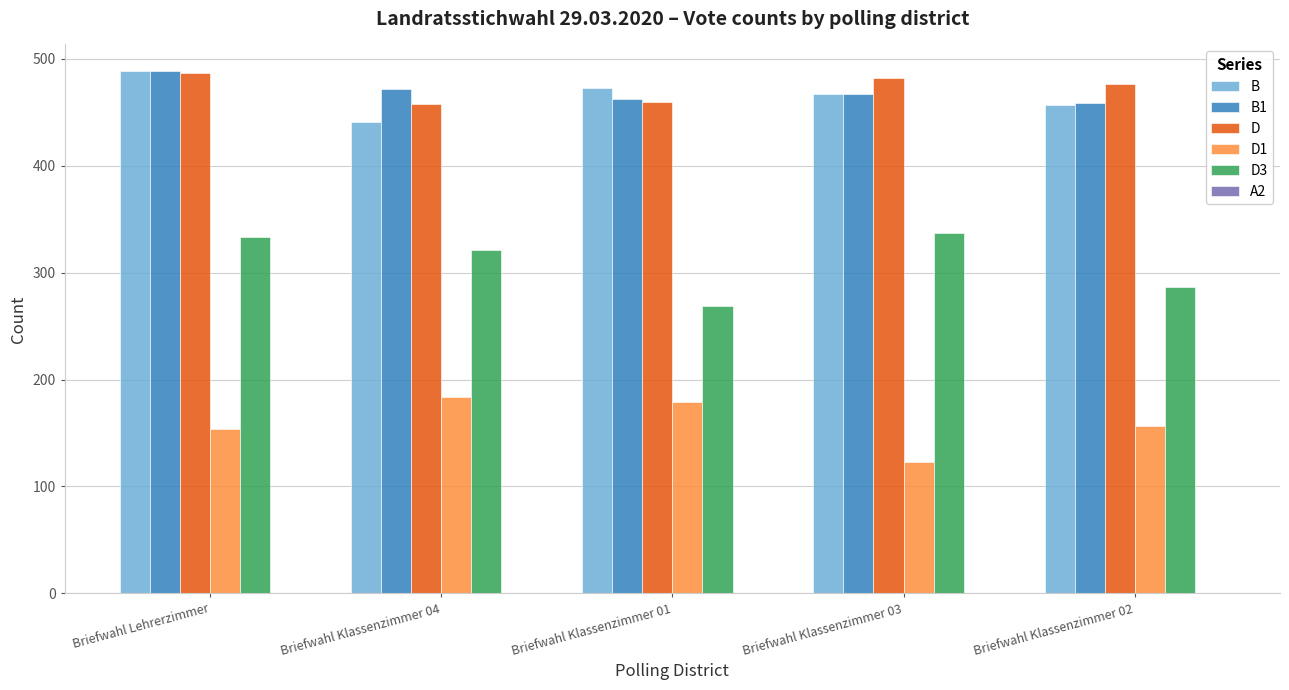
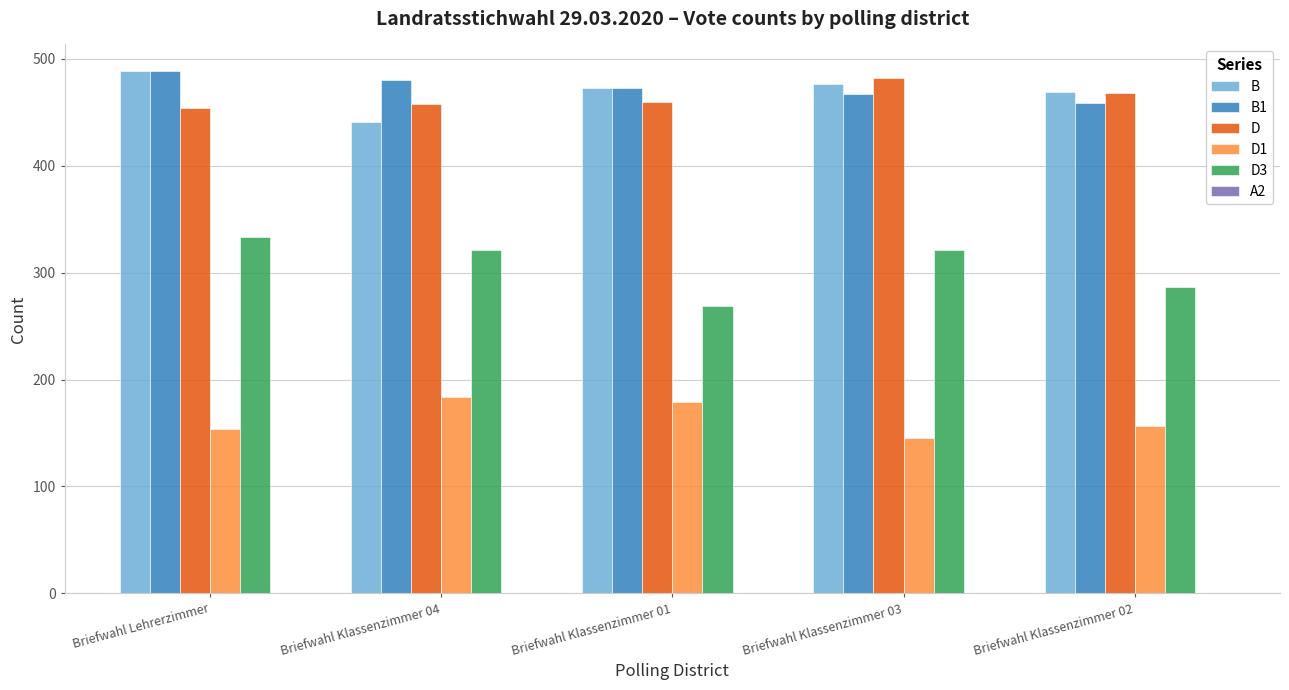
  {
    "B": {
      "Briefwahl Lehrerzimmer": 489,
      "Briefwahl Klassenzimmer 04": 441,
      "Briefwahl Klassenzimmer 01": 473,
-     "Briefwahl Klassenzimmer 03": 467,
-     "Briefwahl Klassenzimmer 02": 457
+     "Briefwahl Klassenzimmer 03": 476,
+     "Briefwahl Klassenzimmer 02": 469
    },
    "B1": {
      "Briefwahl Lehrerzimmer": 489,
-     "Briefwahl Klassenzimmer 04": 472,
-     "Briefwahl Klassenzimmer 01": 462,
+     "Briefwahl Klassenzimmer 04": 480,
+     "Briefwahl Klassenzimmer 01": 473,
      "Briefwahl Klassenzimmer 03": 467,
      "Briefwahl Klassenzimmer 02": 459
    },
    "D": {
-     "Briefwahl Lehrerzimmer": 487,
+     "Briefwahl Lehrerzimmer": 454,
      "Briefwahl Klassenzimmer 04": 458,
      "Briefwahl Klassenzimmer 01": 460,
      "Briefwahl Klassenzimmer 03": 482,
-     "Briefwahl Klassenzimmer 02": 476
+     "Briefwahl Klassenzimmer 02": 468
    },
    "D1": {
      "Briefwahl Lehrerzimmer": 154,
      "Briefwahl Klassenzimmer 04": 184,
      "Briefwahl Klassenzimmer 01": 179,
-     "Briefwahl Klassenzimmer 03": 123,
+     "Briefwahl Klassenzimmer 03": 145,
      "Briefwahl Klassenzimmer 02": 157
    },
    "D3": {
      "Briefwahl Lehrerzimmer": 333,
      "Briefwahl Klassenzimmer 04": 321,
      "Briefwahl Klassenzimmer 01": 269,
-     "Briefwahl Klassenzimmer 03": 337,
+     "Briefwahl Klassenzimmer 03": 321,
      "Briefwahl Klassenzimmer 02": 287
    },
    "A2": {
      "Briefwahl Lehrerzimmer": 0,
      "Briefwahl Klassenzimmer 04": 0,
      "Briefwahl Klassenzimmer 01": 0,
      "Briefwahl Klassenzimmer 03": 0,
      "Briefwahl Klassenzimmer 02": 0
    }
  }
